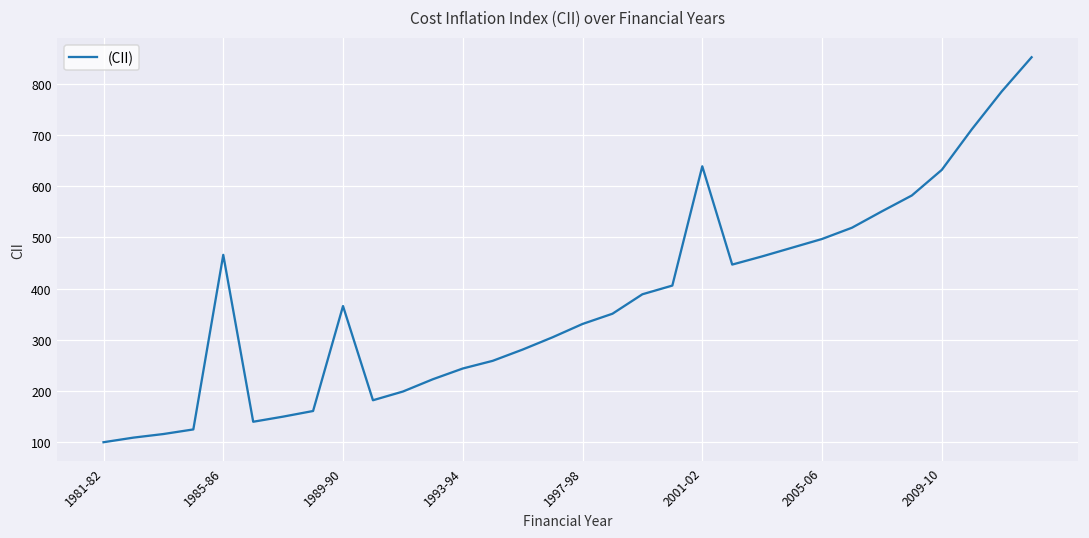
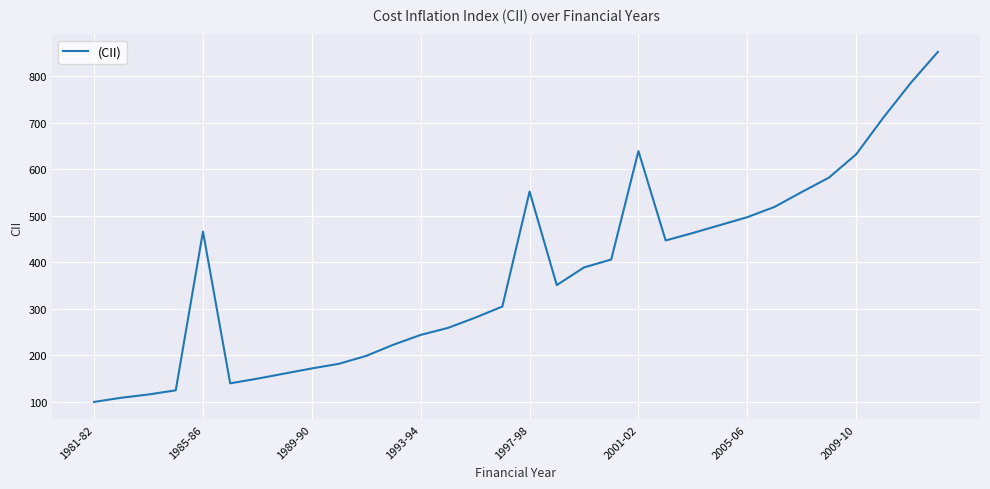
  {
    "1981-82": 100,
    "1985-86": 470,
-   "1989-90": 370,
+   "1989-90": 170,
    "1993-94": 240,
-   "1997-98": 330,
+   "1997-98": 550,
    "2001-02": 640,
    "2005-06": 500,
    "2009-10": 630
  }
